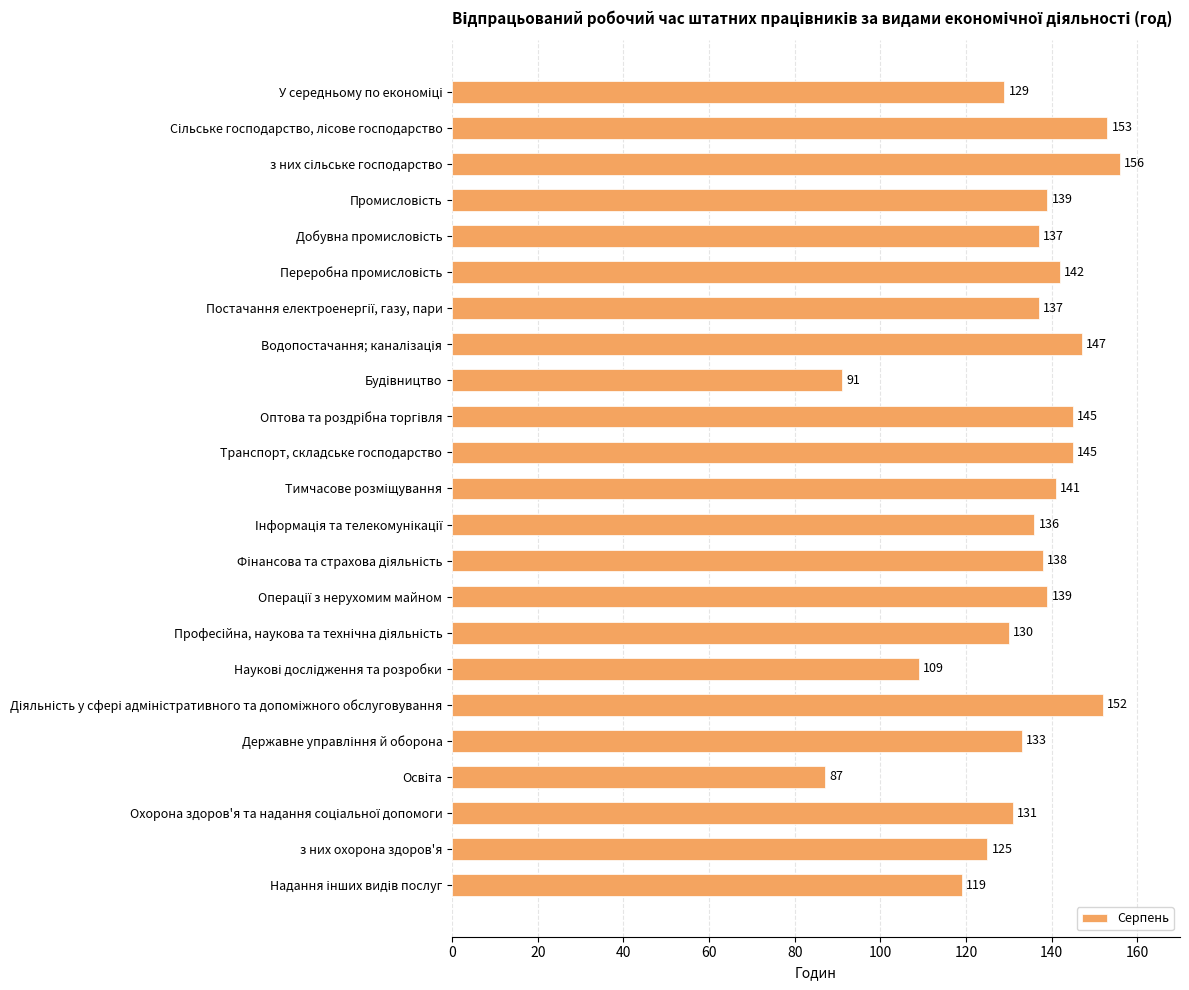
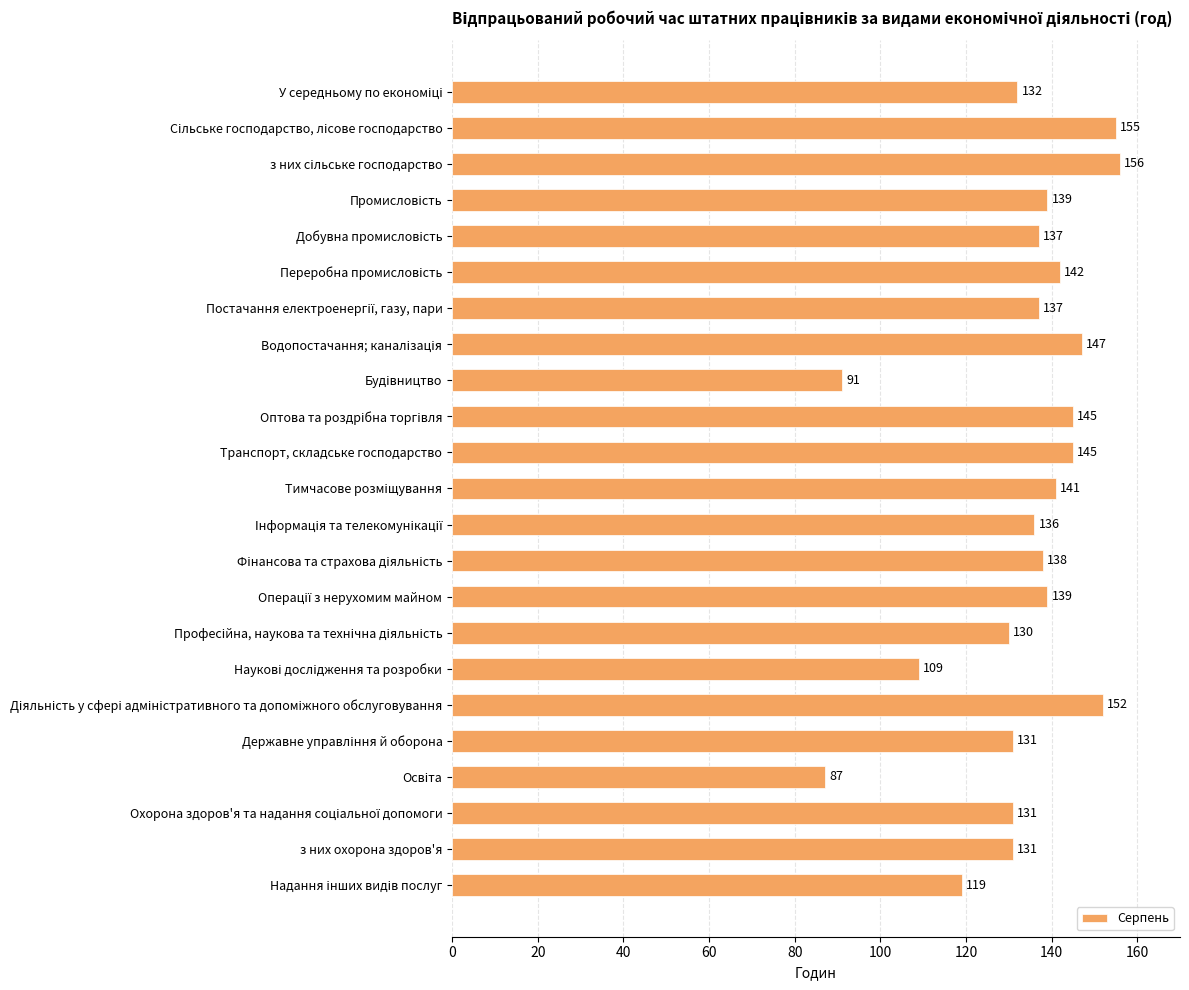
  {
-   "У середньому по економіці": 129,
-   "Сільське господарство, лісове господарство": 153,
+   "У середньому по економіці": 132,
+   "Сільське господарство, лісове господарство": 155,
    "з них сільське господарство": 156,
    "Промисловість": 139,
    "Добувна промисловість": 137,
    "Переробна промисловість": 142,
    "Постачання електроенергії, газу, пари": 137,
    "Водопостачання; каналізація": 147,
    "Будівництво": 91,
    "Оптова та роздрібна торгівля": 145,
    "Транспорт, складське господарство": 145,
    "Тимчасове розміщування": 141,
    "Інформація та телекомунікації": 136,
    "Фінансова та страхова діяльність": 138,
    "Операції з нерухомим майном": 139,
    "Професійна, наукова та технічна діяльність": 130,
    "Наукові дослідження та розробки": 109,
    "Діяльність у сфері адміністративного та допоміжного обслуговування": 152,
-   "Державне управління й оборона": 133,
+   "Державне управління й оборона": 131,
    "Освіта": 87,
    "Охорона здоров'я та надання соціальної допомоги": 131,
-   "з них охорона здоров'я": 125,
+   "з них охорона здоров'я": 131,
    "Надання інших видів послуг": 119
  }
